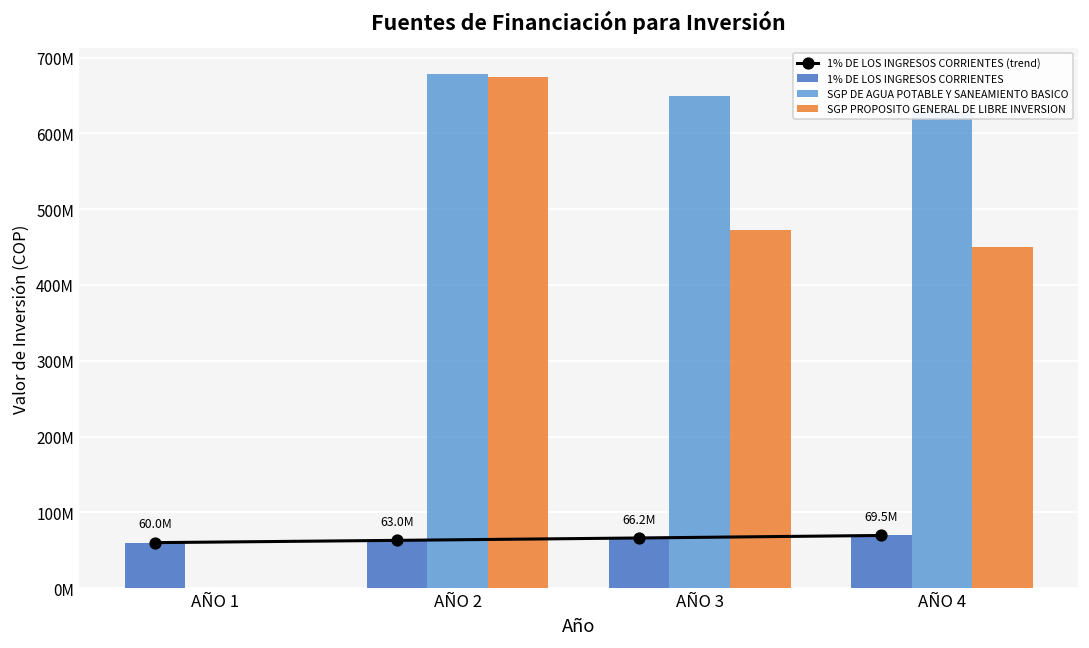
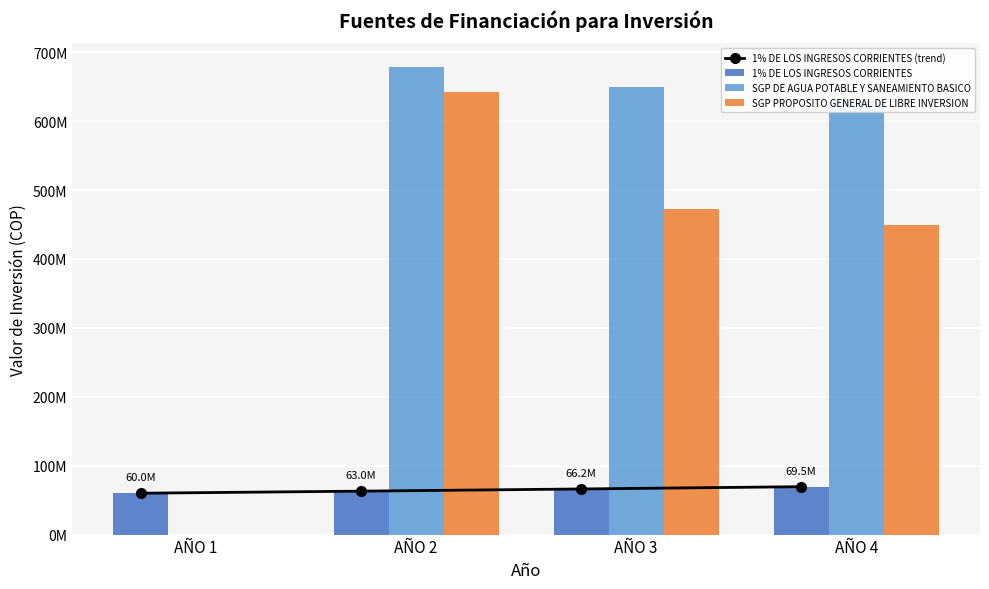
  {
    "SGP PROPOSITO GENERAL DE LIBRE INVERSION": {
      "AÑO 1": 0,
-     "AÑO 2": 670000000,
+     "AÑO 2": 640000000,
      "AÑO 3": 470000000,
      "AÑO 4": 450000000
    }
  }
